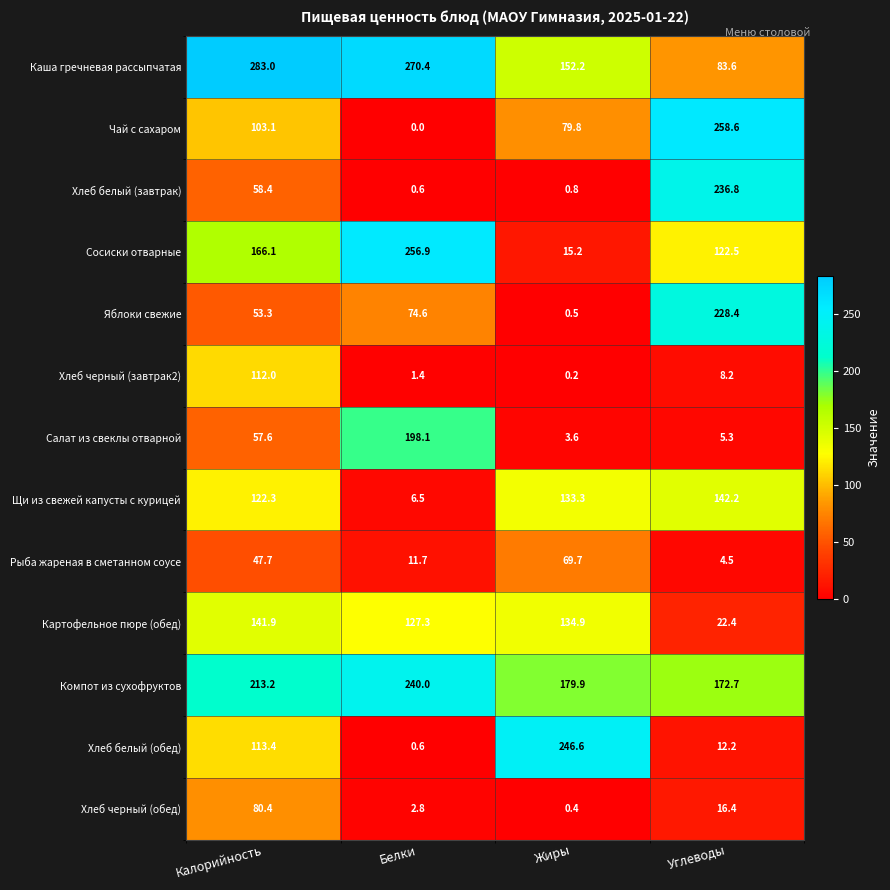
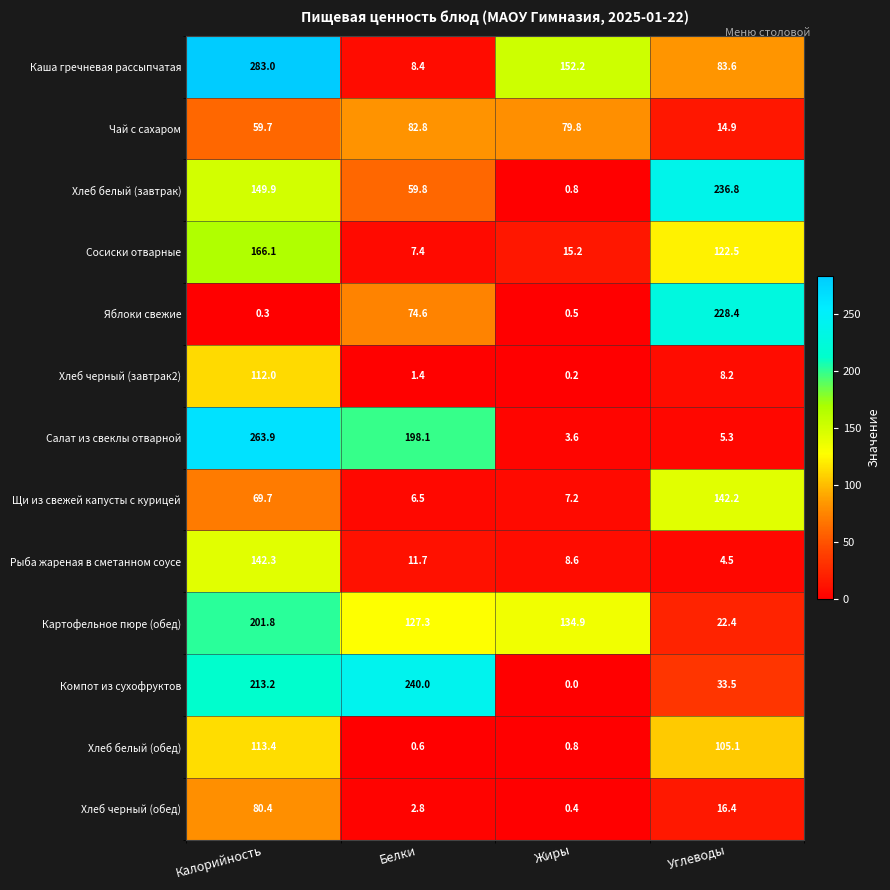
  {
    "Каша гречневая рассыпчатая": {
      "Калорийность": 283.0,
-     "Белки": 270.4,
+     "Белки": 8.4,
      "Жиры": 152.2,
      "Углеводы": 83.6
    },
    "Чай с сахаром": {
-     "Калорийность": 103.1,
-     "Белки": 0.0,
+     "Калорийность": 59.7,
+     "Белки": 82.8,
      "Жиры": 79.8,
-     "Углеводы": 258.6
+     "Углеводы": 14.9
    },
    "Хлеб белый (завтрак)": {
-     "Калорийность": 58.4,
-     "Белки": 0.6,
+     "Калорийность": 149.9,
+     "Белки": 59.8,
      "Жиры": 0.8,
      "Углеводы": 236.8
    },
    "Сосиски отварные": {
      "Калорийность": 166.1,
-     "Белки": 256.9,
+     "Белки": 7.4,
      "Жиры": 15.2,
      "Углеводы": 122.5
    },
    "Яблоки свежие": {
-     "Калорийность": 53.3,
+     "Калорийность": 0.3,
      "Белки": 74.6,
      "Жиры": 0.5,
      "Углеводы": 228.4
    },
    "Хлеб черный (завтрак2)": {
      "Калорийность": 112.0,
      "Белки": 1.4,
      "Жиры": 0.2,
      "Углеводы": 8.2
    },
    "Салат из свеклы отварной": {
-     "Калорийность": 57.6,
+     "Калорийность": 263.9,
      "Белки": 198.1,
      "Жиры": 3.6,
      "Углеводы": 5.3
    },
    "Щи из свежей капусты с курицей": {
-     "Калорийность": 122.3,
+     "Калорийность": 69.7,
      "Белки": 6.5,
-     "Жиры": 133.3,
+     "Жиры": 7.2,
      "Углеводы": 142.2
    },
    "Рыба жареная в сметанном соусе": {
-     "Калорийность": 47.7,
+     "Калорийность": 142.3,
      "Белки": 11.7,
-     "Жиры": 69.7,
+     "Жиры": 8.6,
      "Углеводы": 4.5
    },
    "Картофельное пюре (обед)": {
-     "Калорийность": 141.9,
+     "Калорийность": 201.8,
      "Белки": 127.3,
      "Жиры": 134.9,
      "Углеводы": 22.4
    },
    "Компот из сухофруктов": {
      "Калорийность": 213.2,
      "Белки": 240.0,
-     "Жиры": 179.9,
-     "Углеводы": 172.7
+     "Жиры": 0.0,
+     "Углеводы": 33.5
    },
    "Хлеб белый (обед)": {
      "Калорийность": 113.4,
      "Белки": 0.6,
-     "Жиры": 246.6,
-     "Углеводы": 12.2
+     "Жиры": 0.8,
+     "Углеводы": 105.1
    },
    "Хлеб черный (обед)": {
      "Калорийность": 80.4,
      "Белки": 2.8,
      "Жиры": 0.4,
      "Углеводы": 16.4
    }
  }
